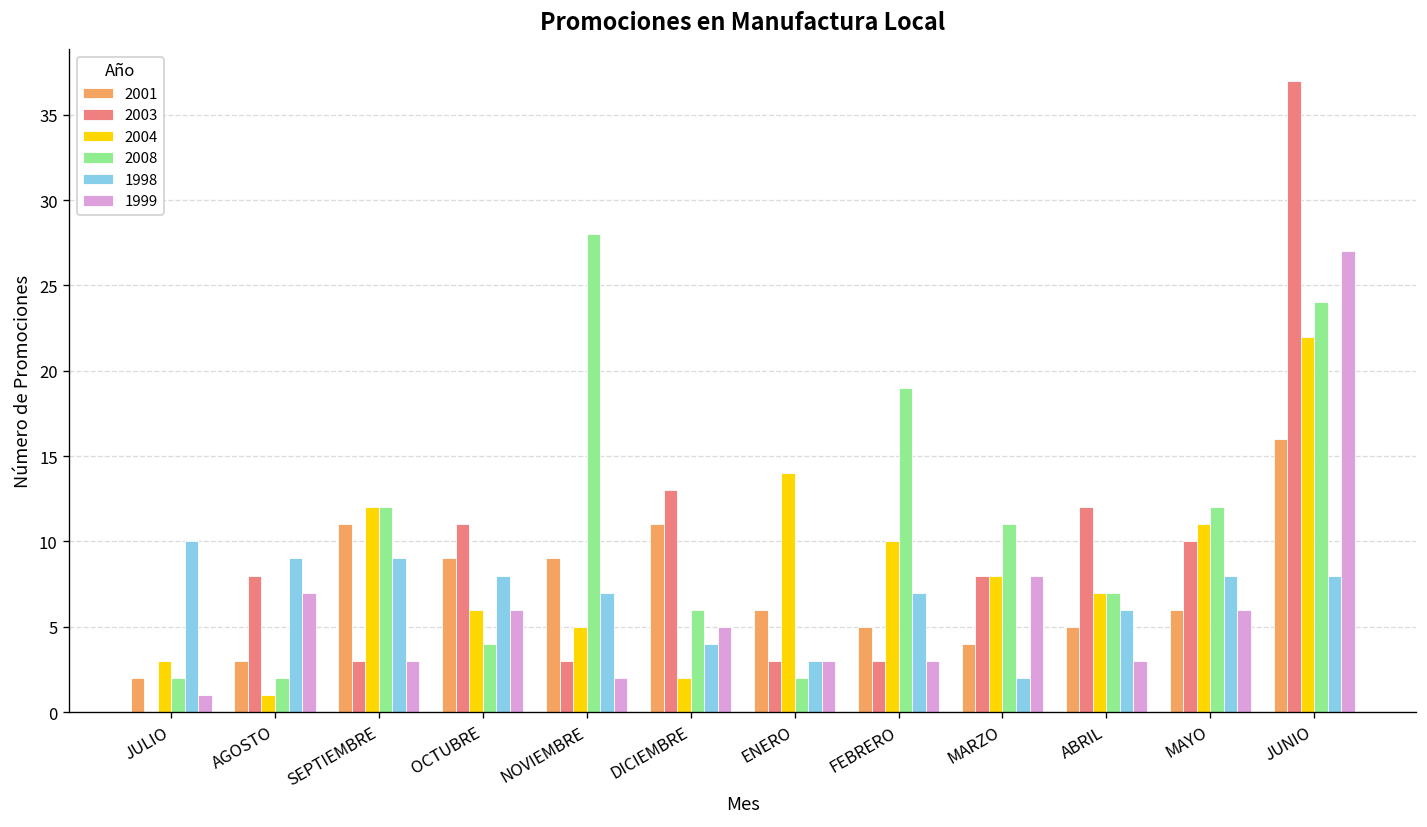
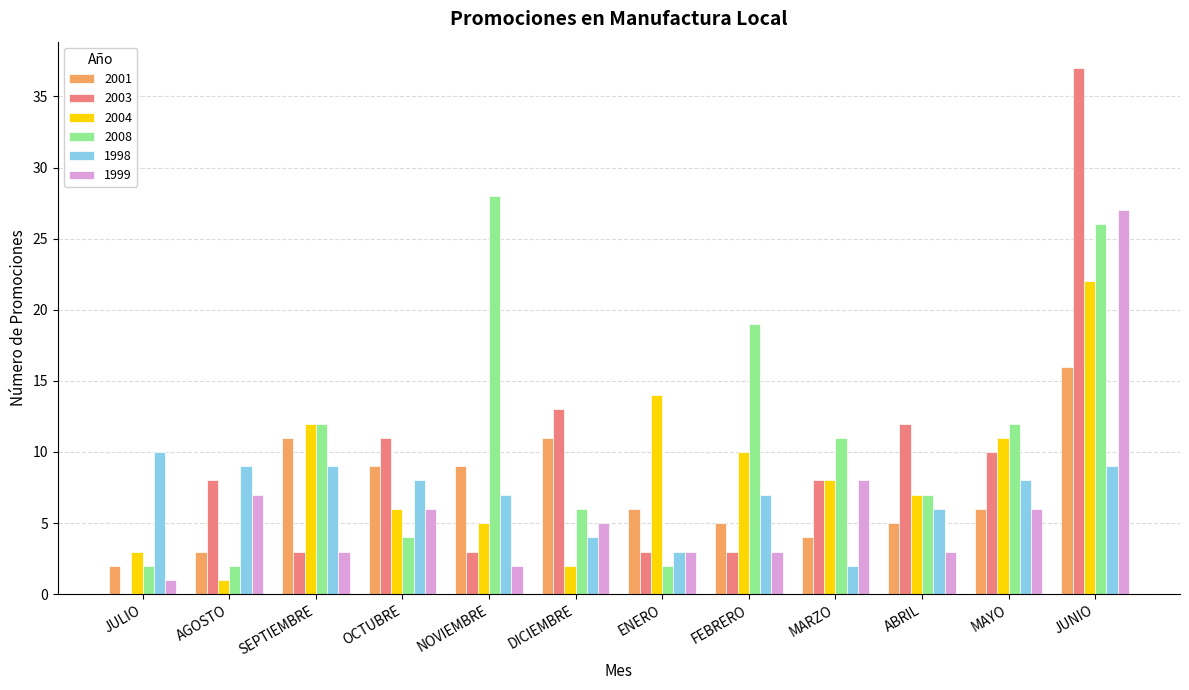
  {
    "2004": {
      "JULIO": 3,
      "AGOSTO": 1,
      "SEPTIEMBRE": 12,
      "OCTUBRE": 6,
      "NOVIEMBRE": 5,
      "DICIEMBRE": 2,
      "ENERO": 14,
      "FEBRERO": 10,
      "MARZO": 8,
      "ABRIL": 7,
      "MAYO": 11,
      "JUNIO": 22
    },
    "2008": {
      "JULIO": 2,
      "AGOSTO": 2,
      "SEPTIEMBRE": 12,
      "OCTUBRE": 4,
      "NOVIEMBRE": 28,
      "DICIEMBRE": 6,
      "ENERO": 2,
      "FEBRERO": 19,
      "MARZO": 11,
      "ABRIL": 7,
      "MAYO": 12,
-     "JUNIO": 24
+     "JUNIO": 26
    },
    "1998": {
      "JULIO": 10,
      "AGOSTO": 9,
      "SEPTIEMBRE": 9,
      "OCTUBRE": 8,
      "NOVIEMBRE": 7,
      "DICIEMBRE": 4,
      "ENERO": 3,
      "FEBRERO": 7,
      "MARZO": 2,
      "ABRIL": 6,
      "MAYO": 8,
-     "JUNIO": 8
+     "JUNIO": 9
    },
    "1999": {
      "JULIO": 1,
      "AGOSTO": 7,
      "SEPTIEMBRE": 3,
      "OCTUBRE": 6,
      "NOVIEMBRE": 2,
      "DICIEMBRE": 5,
      "ENERO": 3,
      "FEBRERO": 3,
      "MARZO": 8,
      "ABRIL": 3,
      "MAYO": 6,
      "JUNIO": 27
    }
  }
